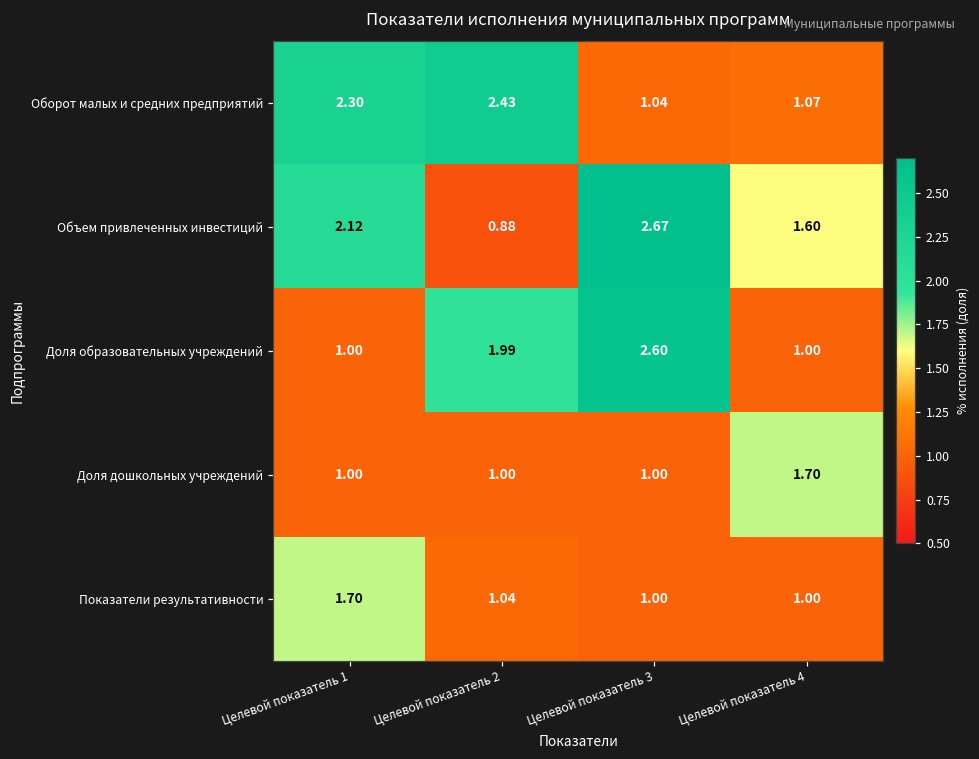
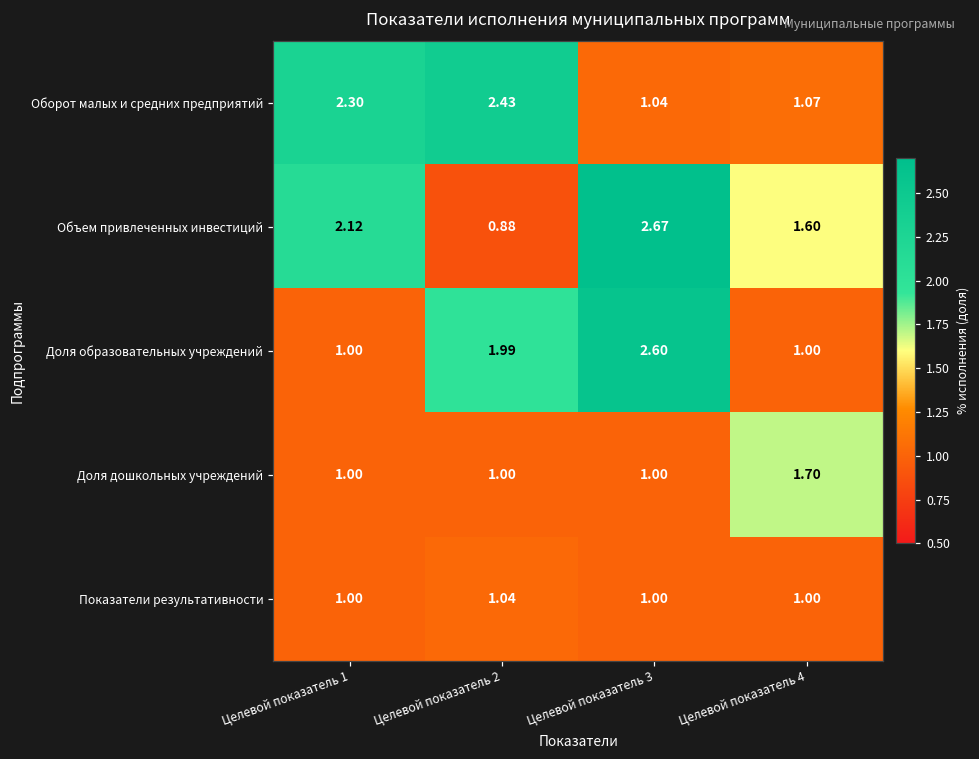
  {
    "Оборот малых и средних предприятий": {
      "Целевой показатель 1": 2.30,
      "Целевой показатель 2": 2.43,
      "Целевой показатель 3": 1.04,
      "Целевой показатель 4": 1.07
    },
    "Объем привлеченных инвестиций": {
      "Целевой показатель 1": 2.12,
      "Целевой показатель 2": 0.88,
      "Целевой показатель 3": 2.67,
      "Целевой показатель 4": 1.60
    },
    "Доля образовательных учреждений": {
      "Целевой показатель 1": 1.00,
      "Целевой показатель 2": 1.99,
      "Целевой показатель 3": 2.60,
      "Целевой показатель 4": 1.00
    },
    "Доля дошкольных учреждений": {
      "Целевой показатель 1": 1.00,
      "Целевой показатель 2": 1.00,
      "Целевой показатель 3": 1.00,
      "Целевой показатель 4": 1.70
    },
    "Показатели результативности": {
-     "Целевой показатель 1": 1.70,
+     "Целевой показатель 1": 1.00,
      "Целевой показатель 2": 1.04,
      "Целевой показатель 3": 1.00,
      "Целевой показатель 4": 1.00
    }
  }
